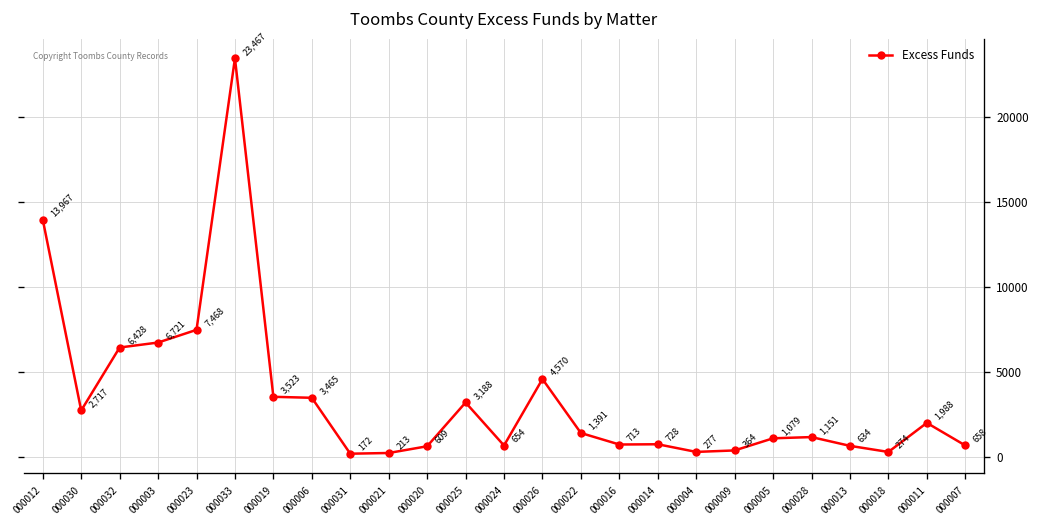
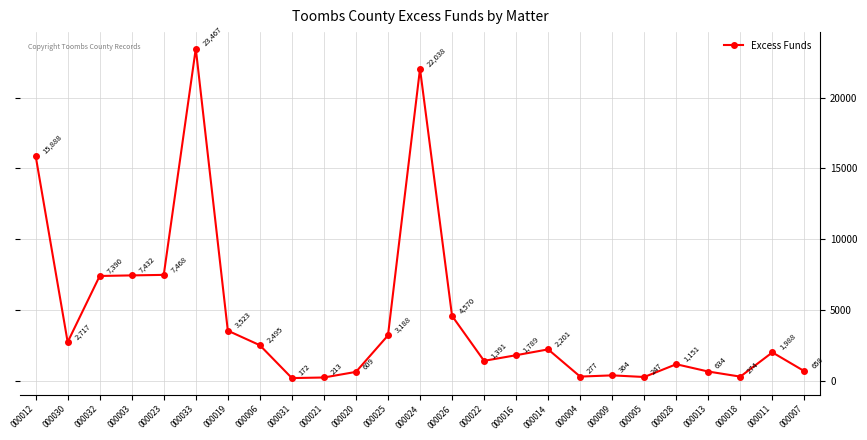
  {
-   "000012": "13,967",
+   "000012": "15,888",
    "000030": "2,717",
-   "000032": "6,428",
-   "000003": "6,721",
+   "000032": "7,390",
+   "000003": "7,432",
    "000023": "7,468",
    "000033": "23,467",
    "000019": "3,523",
-   "000006": "3,465",
+   "000006": "2,495",
    "000031": "172",
    "000021": "213",
    "000020": "609",
    "000025": "3,188",
-   "000024": "654",
+   "000024": "22,038",
    "000026": "4,570",
    "000022": "1,391",
-   "000016": "713",
-   "000014": "728",
+   "000016": "1,789",
+   "000014": "2,201",
    "000004": "277",
    "000009": "364",
-   "000005": "1,079",
+   "000005": "247",
    "000028": "1,151",
    "000013": "634",
    "000018": "274",
    "000011": "1,988",
    "000007": "658"
  }
